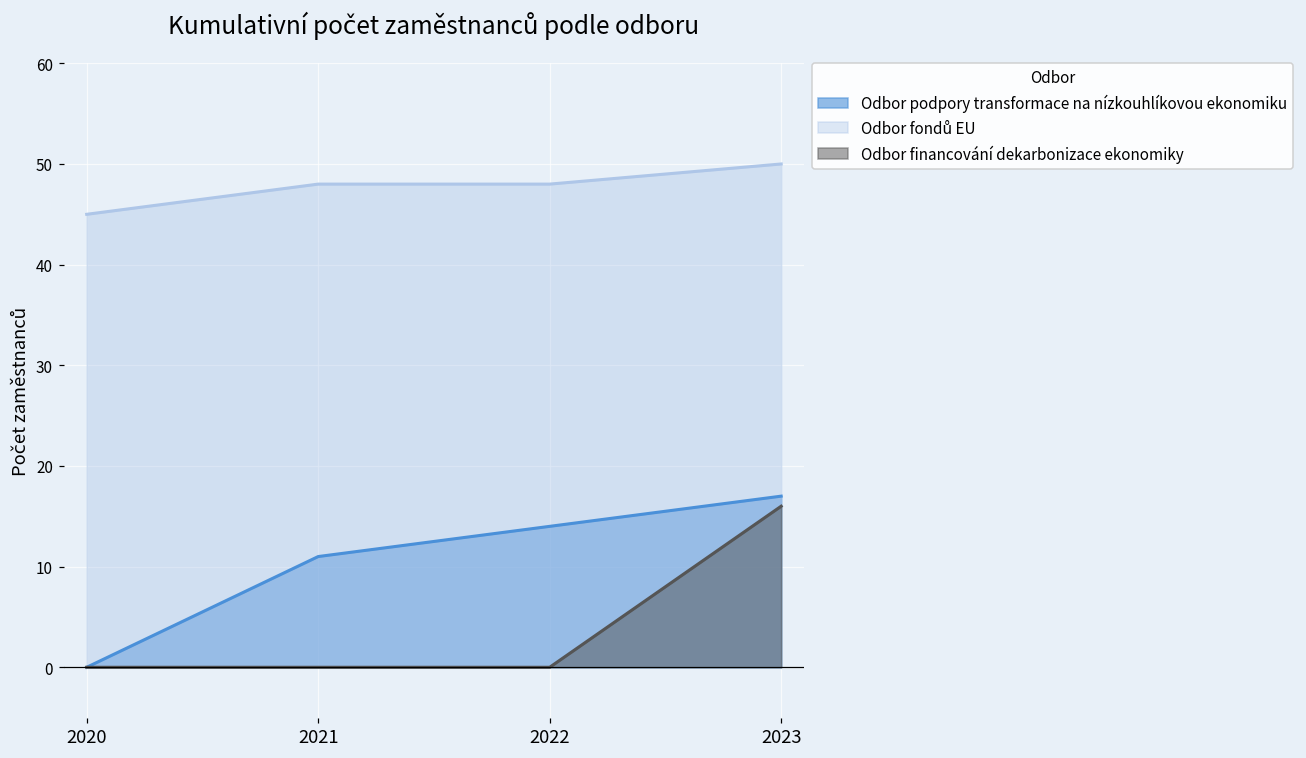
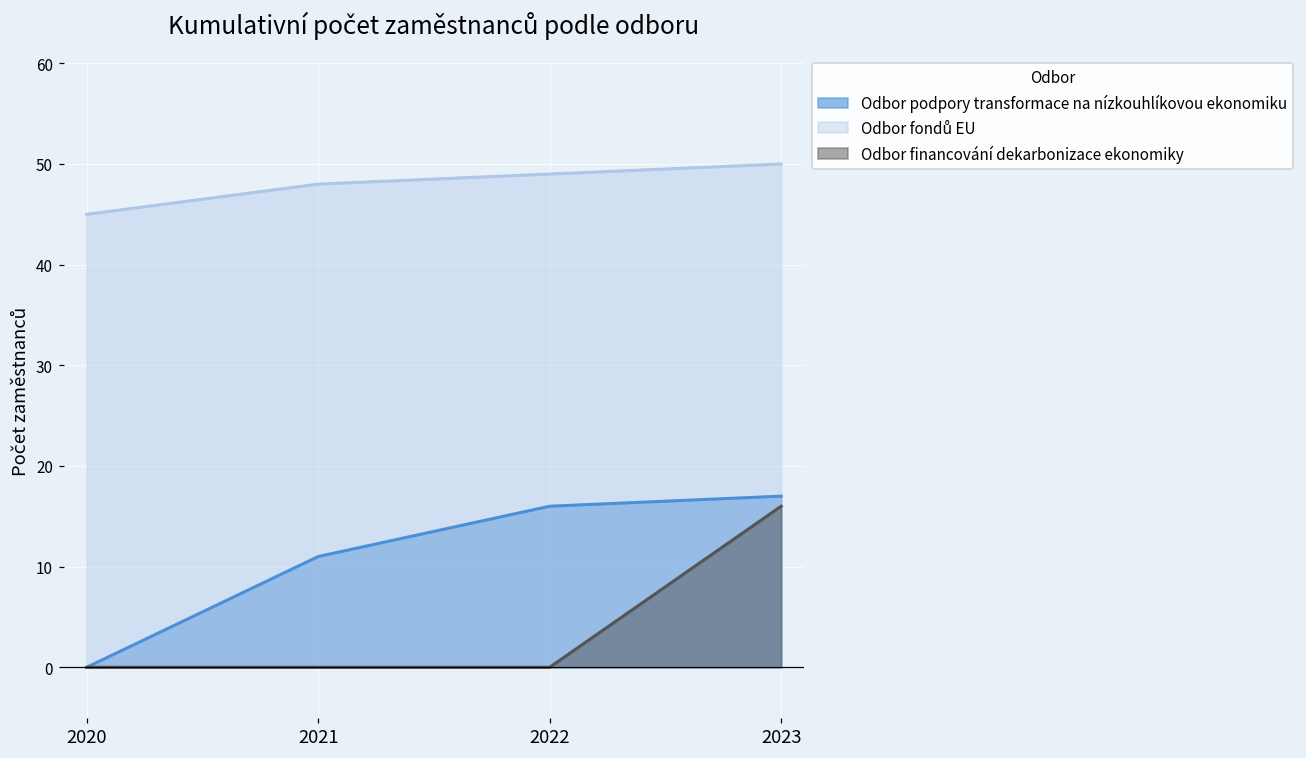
  {
    "Odbor podpory transformace na nízkouhlíkovou ekonomiku": {
      "2021": 11,
-     "2022": 14,
+     "2022": 16,
      "2023": 17
    },
    "Odbor fondů EU": {
      "2020": 45,
      "2021": 48,
-     "2022": 48,
+     "2022": 49,
      "2023": 50
    },
    "Odbor financování dekarbonizace ekonomiky": {
      "2021": 0,
      "2022": 0,
      "2023": 16
    }
  }
